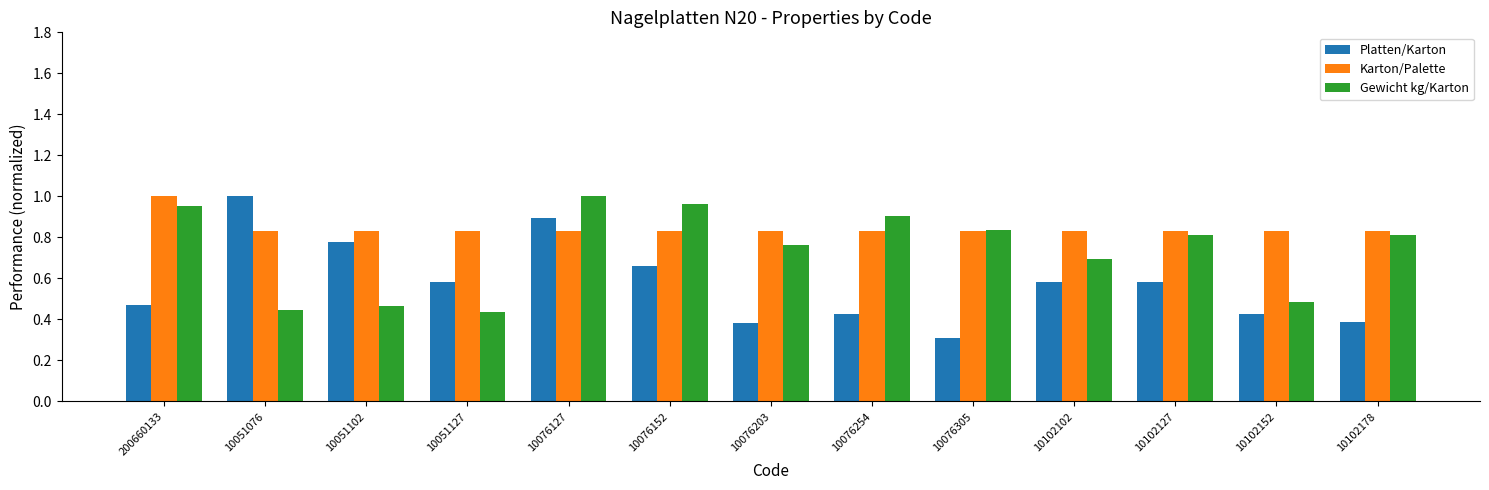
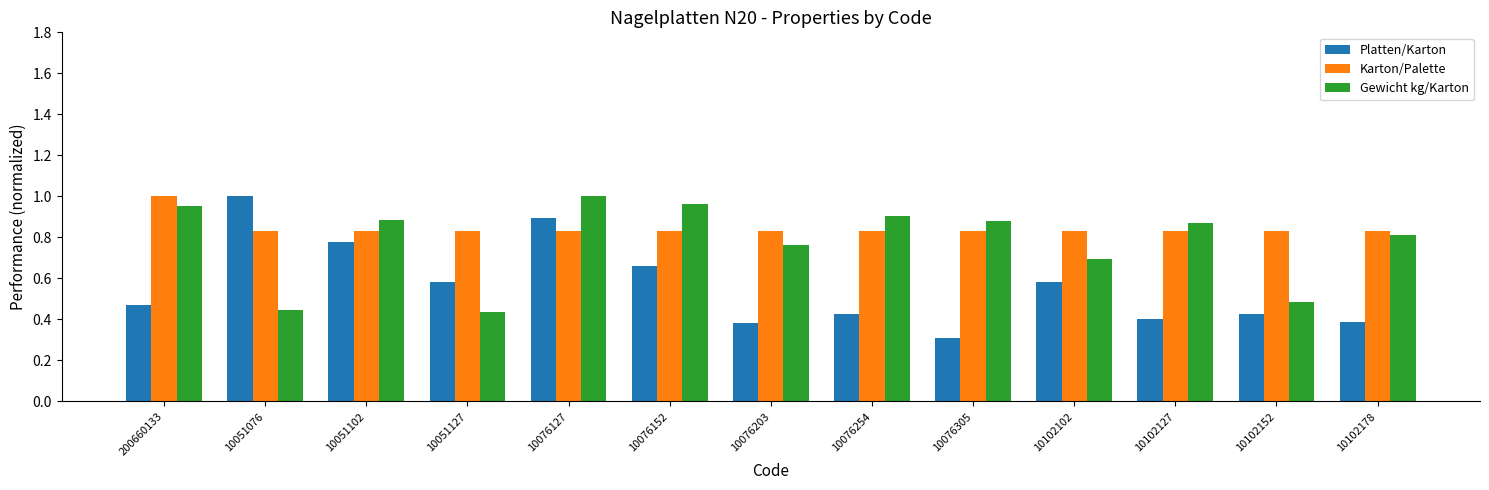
  {
    "Platten/Karton": {
      "200660133": 0.47,
      "10051076": 1.00,
      "10051102": 0.78,
      "10051127": 0.58,
      "10076127": 0.89,
      "10076152": 0.66,
      "10076203": 0.38,
      "10076254": 0.43,
      "10076305": 0.31,
      "10102102": 0.58,
-     "10102127": 0.58,
+     "10102127": 0.40,
      "10102152": 0.43,
      "10102178": 0.39
    },
    "Karton/Palette": {
      "200660133": 1.00,
      "10051076": 0.83,
      "10051102": 0.83,
      "10051127": 0.83,
      "10076127": 0.83,
      "10076152": 0.83,
      "10076203": 0.83,
      "10076254": 0.83,
      "10076305": 0.83,
      "10102102": 0.83,
      "10102127": 0.83,
      "10102152": 0.83,
      "10102178": 0.83
    },
    "Gewicht kg/Karton": {
      "200660133": 0.95,
      "10051076": 0.45,
-     "10051102": 0.46,
+     "10051102": 0.89,
      "10051127": 0.43,
      "10076127": 1.00,
      "10076152": 0.96,
      "10076203": 0.77,
      "10076254": 0.90,
-     "10076305": 0.83,
+     "10076305": 0.88,
      "10102102": 0.70,
-     "10102127": 0.81,
+     "10102127": 0.87,
      "10102152": 0.49,
      "10102178": 0.81
    }
  }
